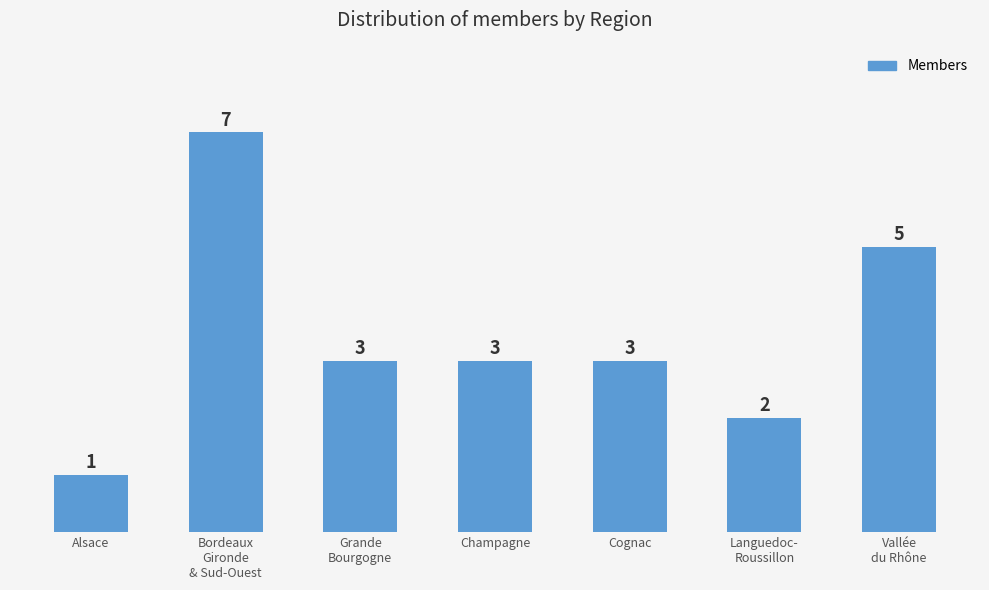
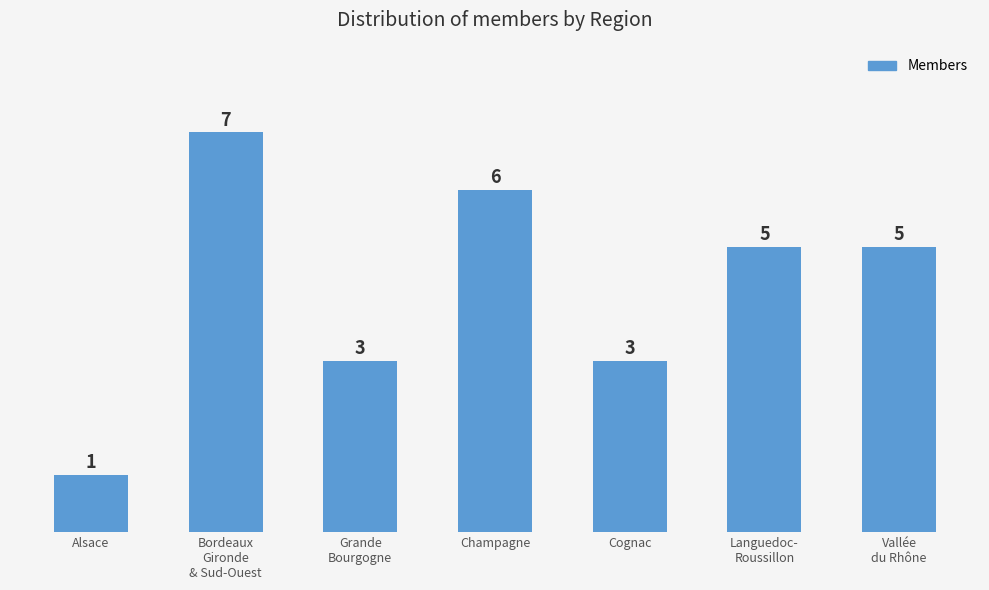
  {
    "Alsace": 1,
    "Bordeaux Gironde & Sud-Ouest": 7,
    "Grande Bourgogne": 3,
-   "Champagne": 3,
+   "Champagne": 6,
    "Cognac": 3,
-   "Languedoc- Roussillon": 2,
+   "Languedoc- Roussillon": 5,
    "Vallée du Rhône": 5
  }
